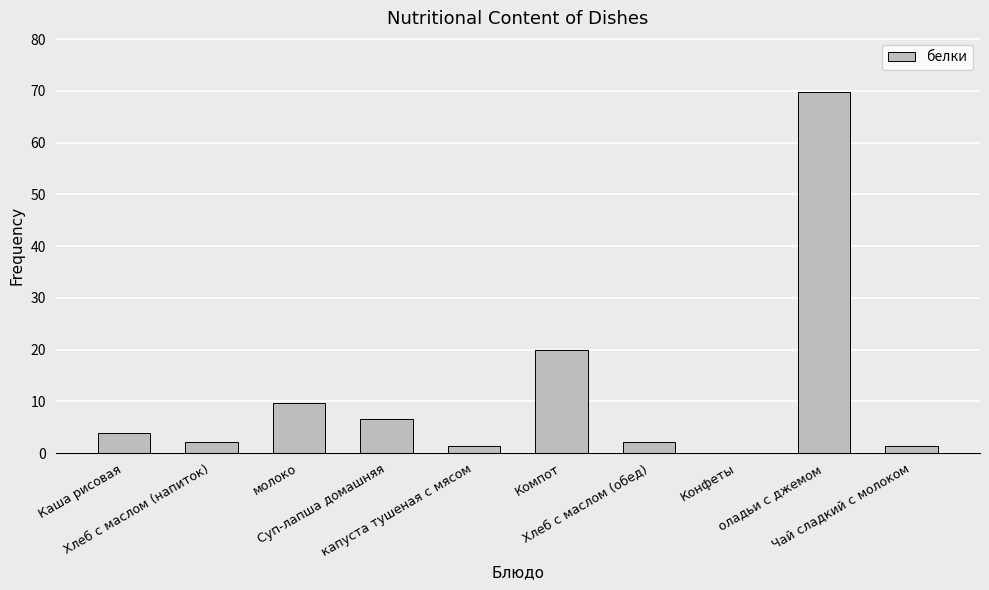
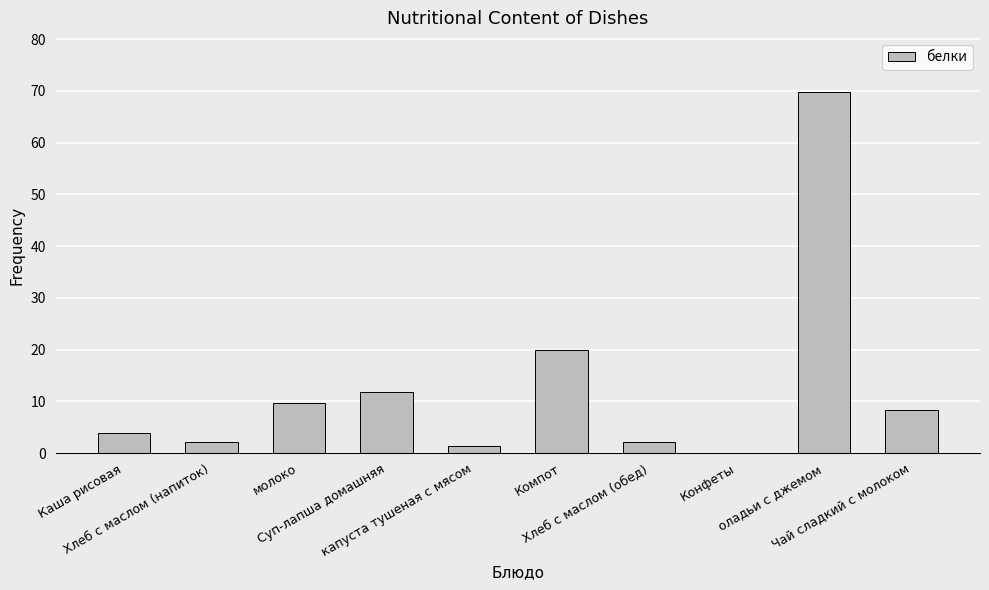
  {
    "Каша рисовая": 4,
    "Хлеб с маслом (напиток)": 2,
    "молоко": 10,
-   "Суп-лапша домашняя": 7,
+   "Суп-лапша домашняя": 12,
    "капуста тушеная с мясом": 1,
    "Компот": 20,
    "Хлеб с маслом (обед)": 2,
    "Конфеты": 0,
    "оладьи с джемом": 70,
-   "Чай сладкий с молоком": 1
+   "Чай сладкий с молоком": 8
  }
